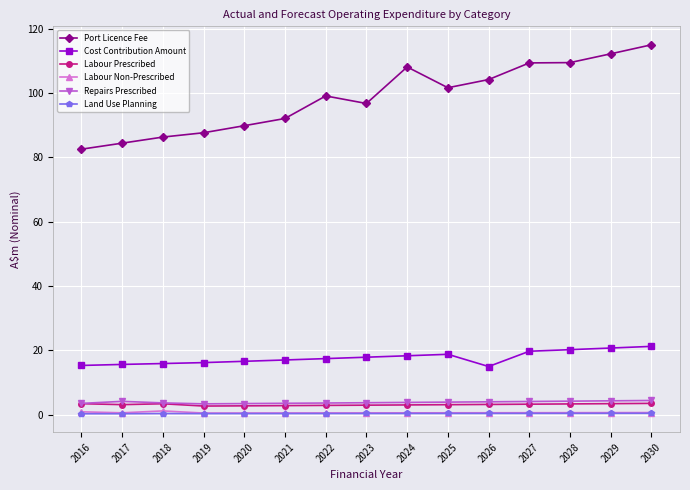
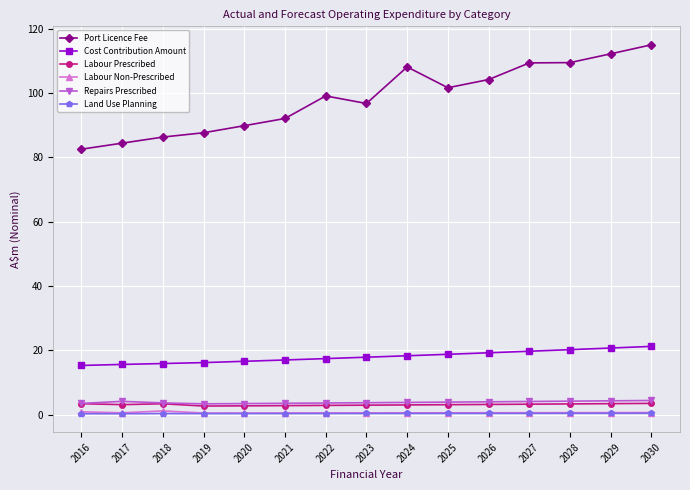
  {
    "Port Licence Fee": {
      "2016": 83,
      "2017": 84,
      "2018": 86,
      "2019": 88,
      "2020": 90,
      "2021": 92,
      "2022": 99,
      "2023": 97,
      "2024": 108,
      "2025": 102,
      "2026": 104,
      "2027": 109,
      "2028": 109,
      "2029": 112,
      "2030": 115
    },
    "Cost Contribution Amount": {
      "2016": 15,
      "2017": 16,
      "2018": 16,
      "2019": 16,
      "2020": 17,
      "2021": 17,
      "2022": 17,
      "2023": 18,
      "2024": 18,
      "2025": 19,
-     "2026": 15,
+     "2026": 19,
      "2027": 20,
      "2028": 20,
      "2029": 21,
      "2030": 21
    },
    "Labour Prescribed": {
      "2017": 3,
      "2025": 3,
      "2026": 3,
      "2027": 3,
      "2028": 3,
      "2029": 3,
      "2030": 3
    },
    "Land Use Planning": {
      "2018": 0
    }
  }
